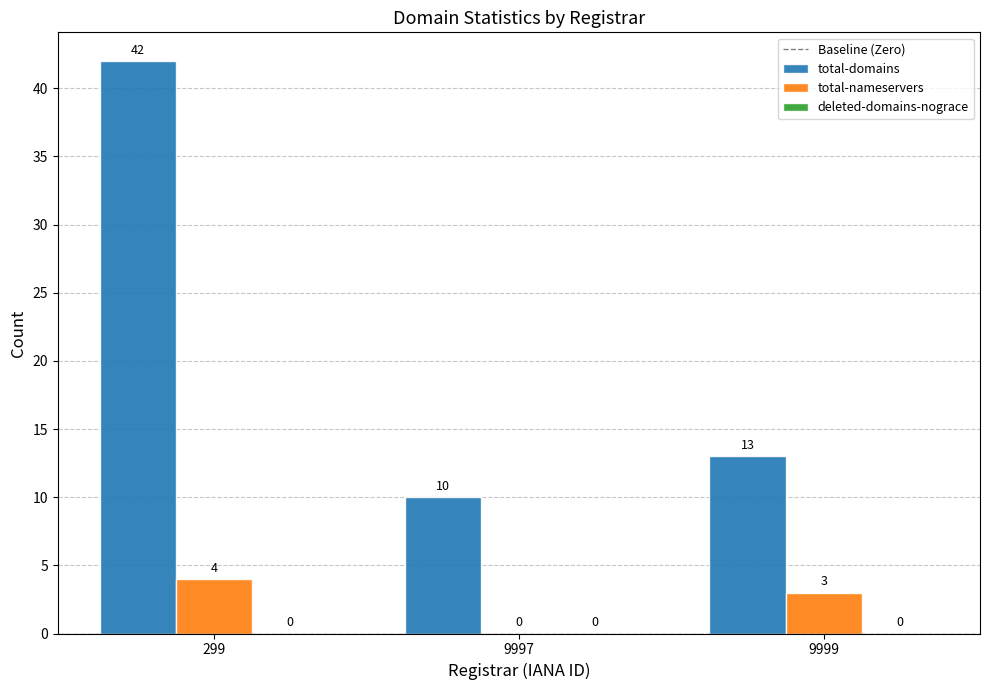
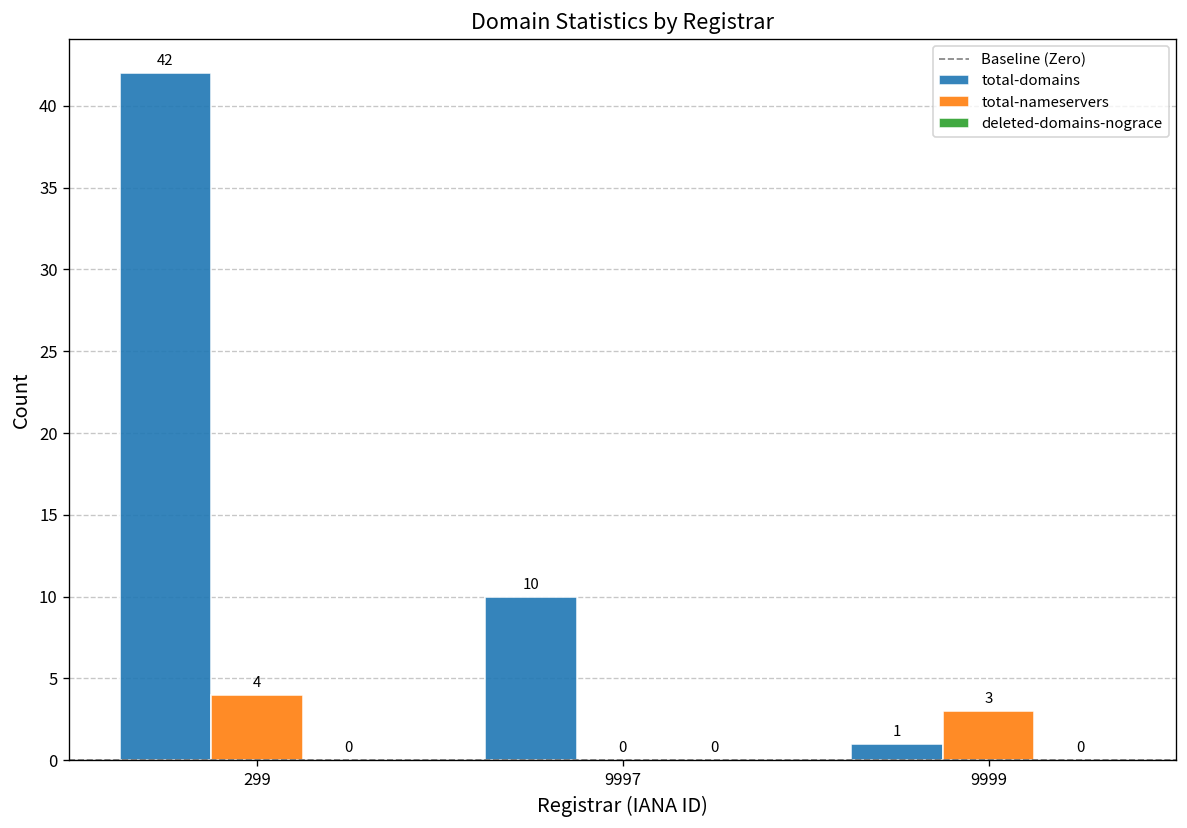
  {
    "total-domains": {
      "299": 42,
      "9997": 10,
-     "9999": 13
+     "9999": 1
    },
    "total-nameservers": {
      "299": 4,
      "9997": 0,
      "9999": 3
    },
    "deleted-domains-nograce": {
      "299": 0,
      "9997": 0,
      "9999": 0
    }
  }
